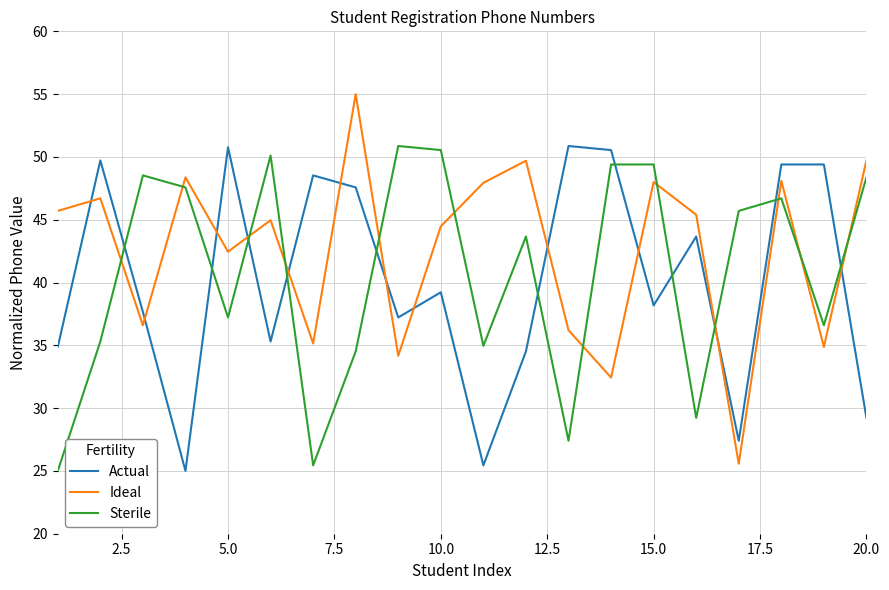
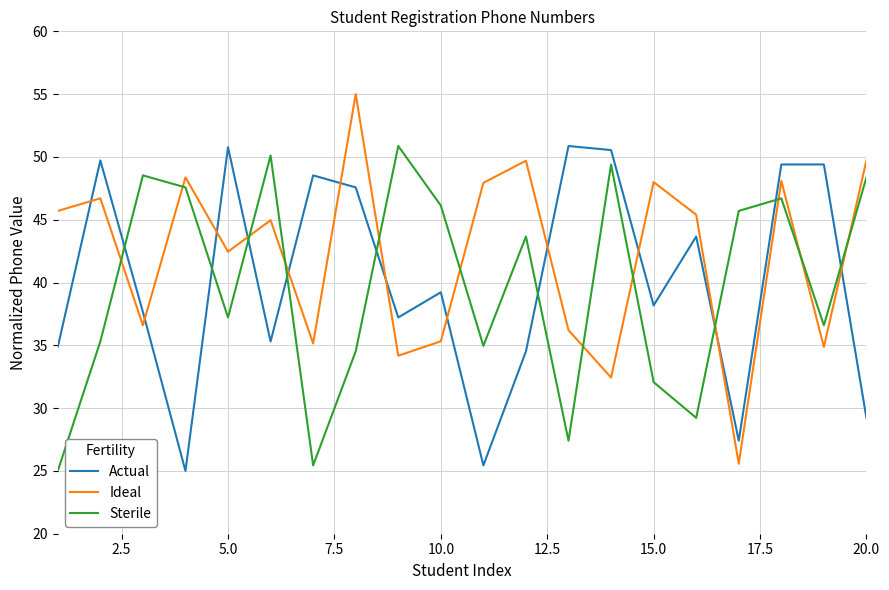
  {
    "Actual": {
      "5.0": 50.8,
      "10.0": 39.2,
      "15.0": 38.2,
      "20.0": 29.2
    },
    "Ideal": {
      "5.0": 42.5,
-     "10.0": 44.5,
+     "10.0": 35.3,
      "15.0": 48.0,
      "20.0": 49.7
    },
    "Sterile": {
      "5.0": 37.2,
-     "10.0": 50.5,
-     "15.0": 49.4,
+     "10.0": 46.1,
+     "15.0": 32.1,
      "20.0": 48.4
    }
  }
